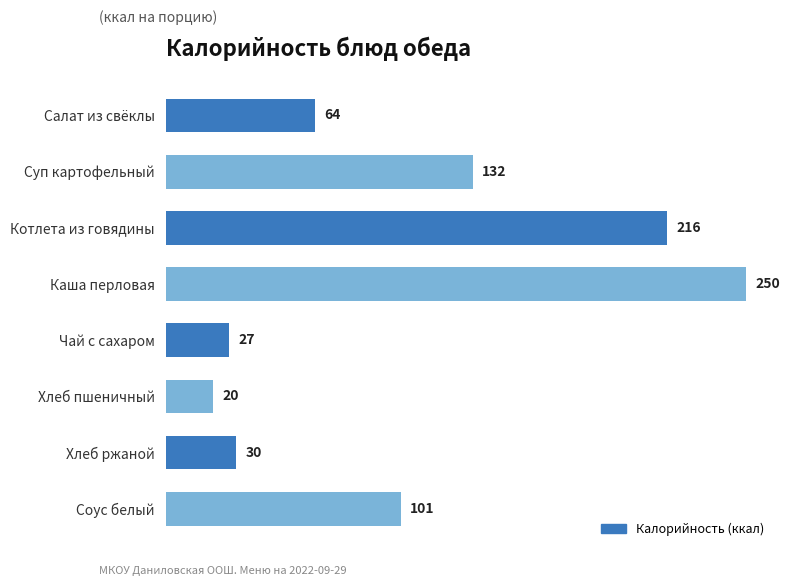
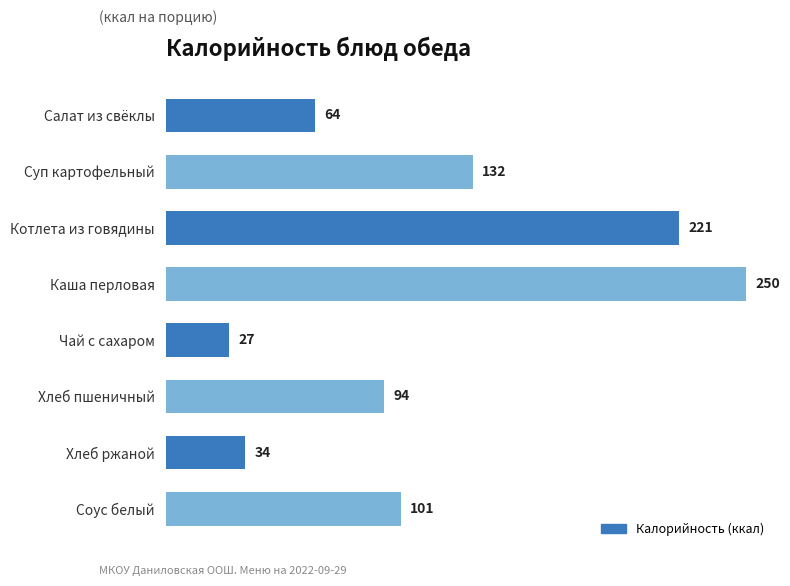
  {
    "Салат из свёклы": 64,
    "Суп картофельный": 132,
-   "Котлета из говядины": 216,
+   "Котлета из говядины": 221,
    "Каша перловая": 250,
    "Чай с сахаром": 27,
-   "Хлеб пшеничный": 20,
-   "Хлеб ржаной": 30,
+   "Хлеб пшеничный": 94,
+   "Хлеб ржаной": 34,
    "Соус белый": 101
  }
